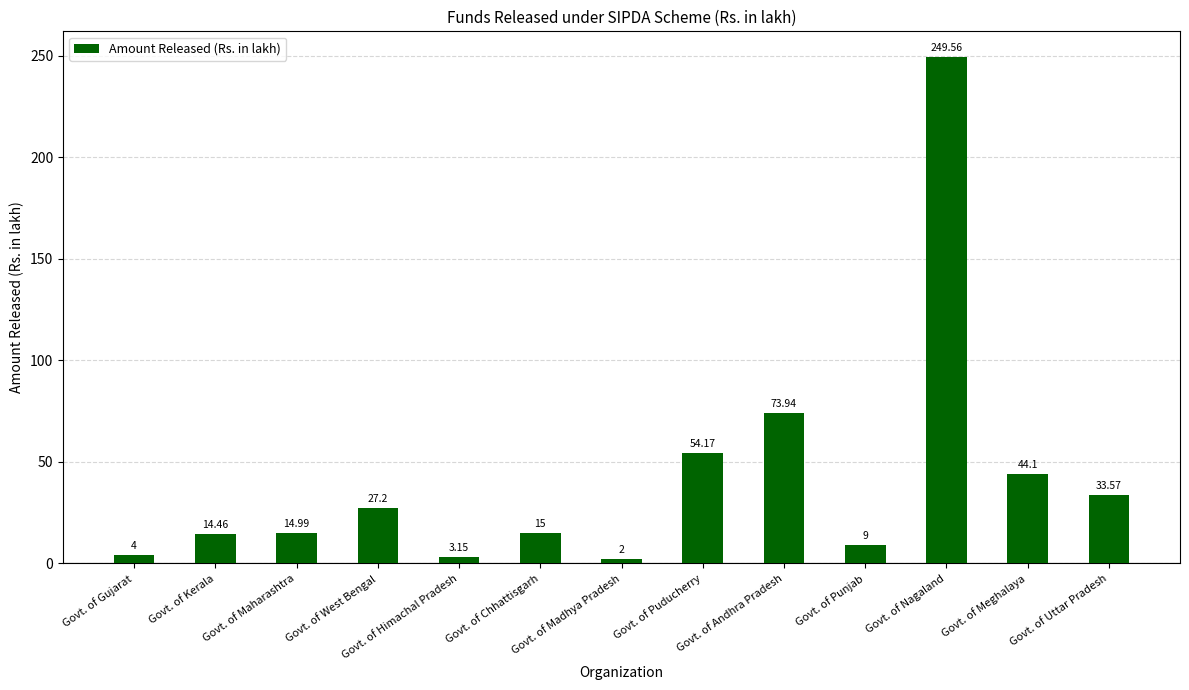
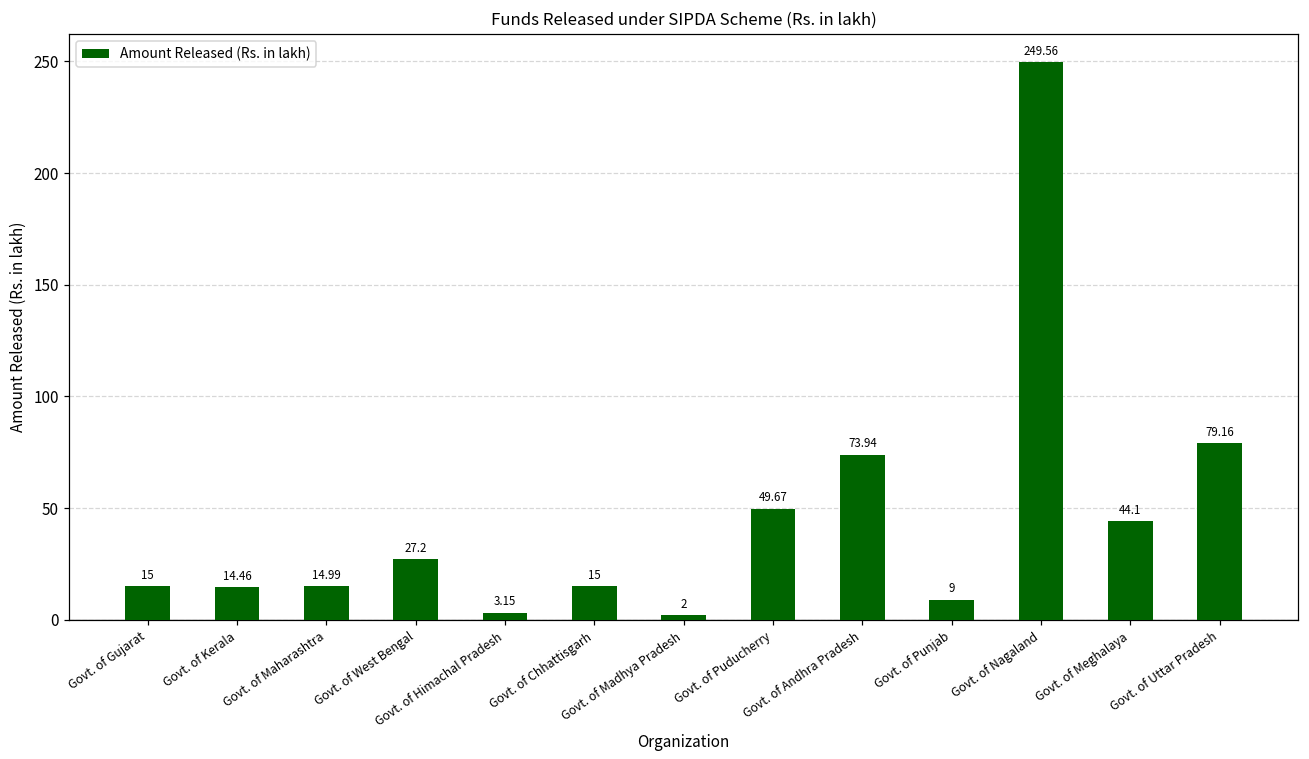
  {
-   "Govt. of Gujarat": 4,
+   "Govt. of Gujarat": 15,
    "Govt. of Kerala": 14.46,
    "Govt. of Maharashtra": 14.99,
    "Govt. of West Bengal": 27.2,
    "Govt. of Himachal Pradesh": 3.15,
    "Govt. of Chhattisgarh": 15,
    "Govt. of Madhya Pradesh": 2,
-   "Govt. of Puducherry": 54.17,
+   "Govt. of Puducherry": 49.67,
    "Govt. of Andhra Pradesh": 73.94,
    "Govt. of Punjab": 9,
    "Govt. of Nagaland": 249.56,
    "Govt. of Meghalaya": 44.1,
-   "Govt. of Uttar Pradesh": 33.57
+   "Govt. of Uttar Pradesh": 79.16
  }
